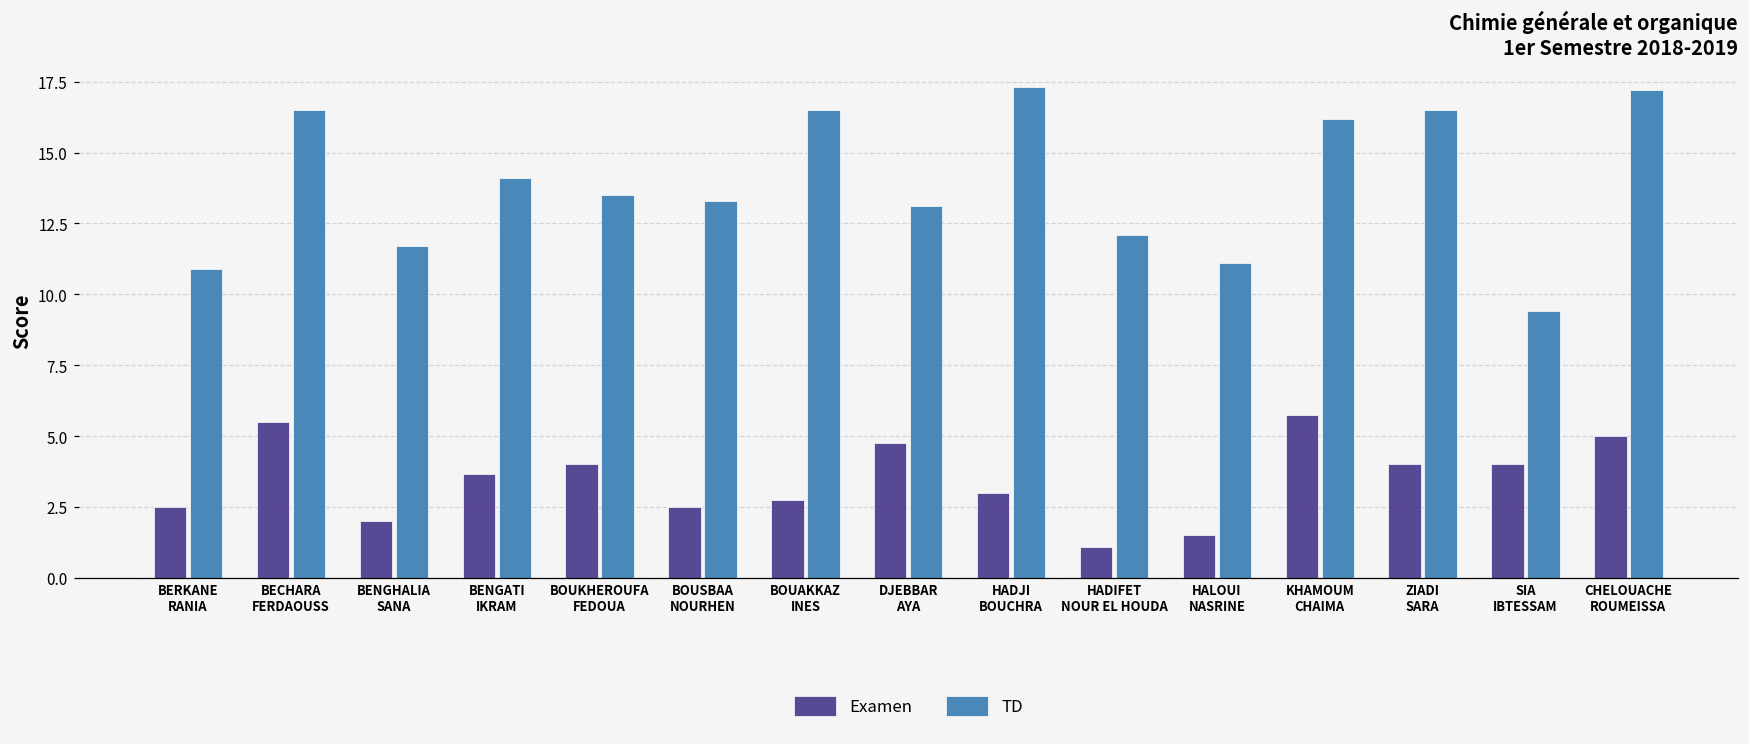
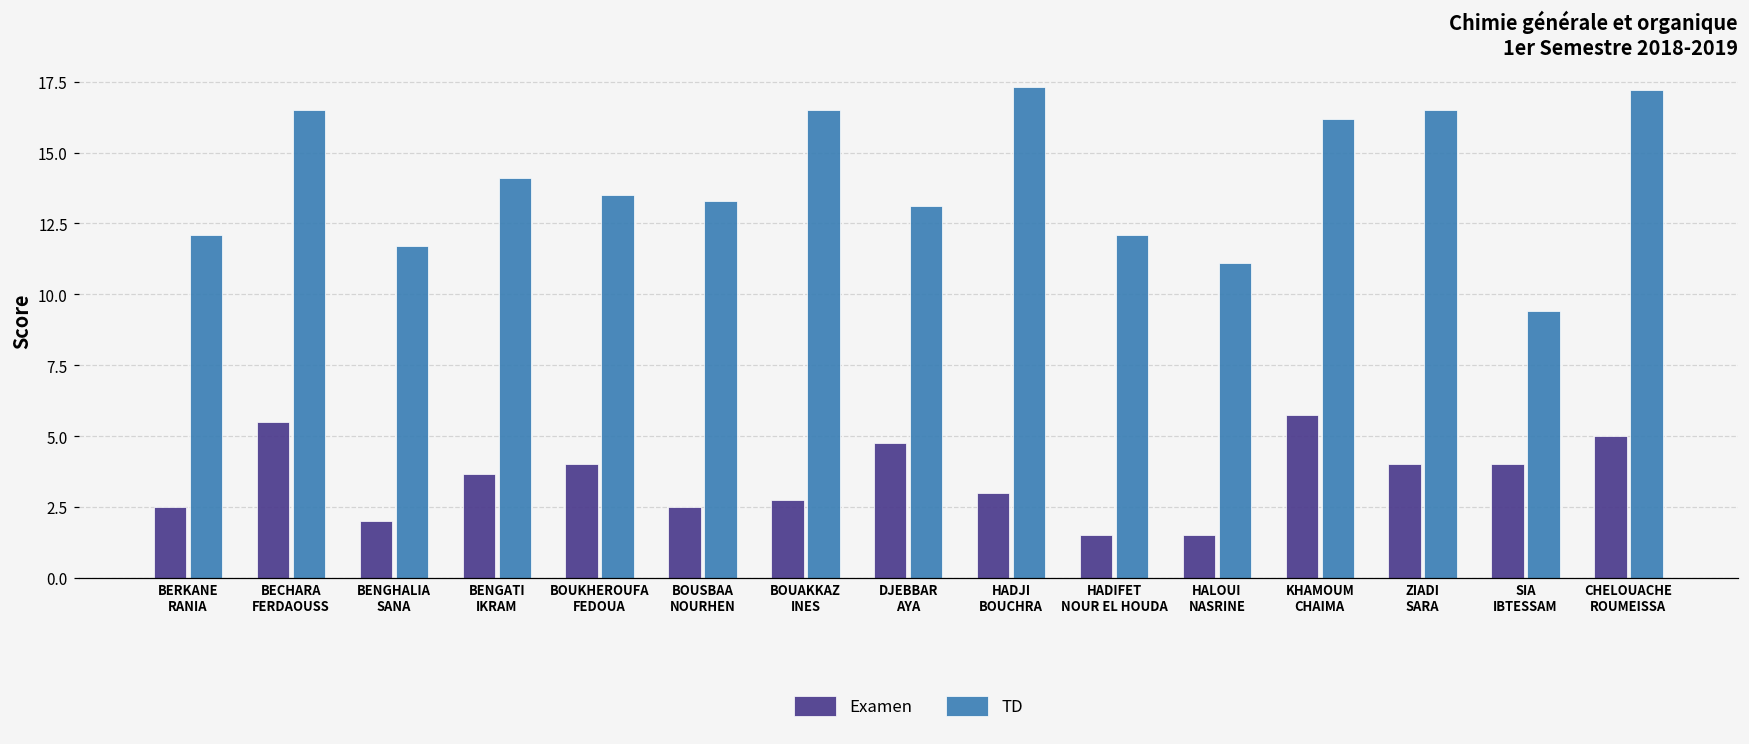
  {
    "Examen": {
      "BERKANE RANIA": 2.5,
      "BECHARA FERDAOUSS": 5.5,
      "BENGHALIA SANA": 2.0,
      "BENGATI IKRAM": 3.7,
      "BOUKHEROUFA FEDOUA": 4.0,
      "BOUSBAA NOURHEN": 2.5,
      "BOUAKKAZ INES": 2.8,
      "DJEBBAR AYA": 4.8,
      "HADJI BOUCHRA": 3.0,
-     "HADIFET NOUR EL HOUDA": 1.1,
+     "HADIFET NOUR EL HOUDA": 1.5,
      "HALOUI NASRINE": 1.5,
      "KHAMOUM CHAIMA": 5.8,
      "ZIADI SARA": 4.0,
      "SIA IBTESSAM": 4.0,
      "CHELOUACHE ROUMEISSA": 5.0
    },
    "TD": {
-     "BERKANE RANIA": 10.9,
+     "BERKANE RANIA": 12.1,
      "BECHARA FERDAOUSS": 16.5,
      "BENGHALIA SANA": 11.7,
      "BENGATI IKRAM": 14.1,
      "BOUKHEROUFA FEDOUA": 13.5,
      "BOUSBAA NOURHEN": 13.3,
      "BOUAKKAZ INES": 16.5,
      "DJEBBAR AYA": 13.1,
      "HADJI BOUCHRA": 17.3,
      "HADIFET NOUR EL HOUDA": 12.1,
      "HALOUI NASRINE": 11.1,
      "KHAMOUM CHAIMA": 16.2,
      "ZIADI SARA": 16.5,
      "SIA IBTESSAM": 9.4,
      "CHELOUACHE ROUMEISSA": 17.2
    }
  }
